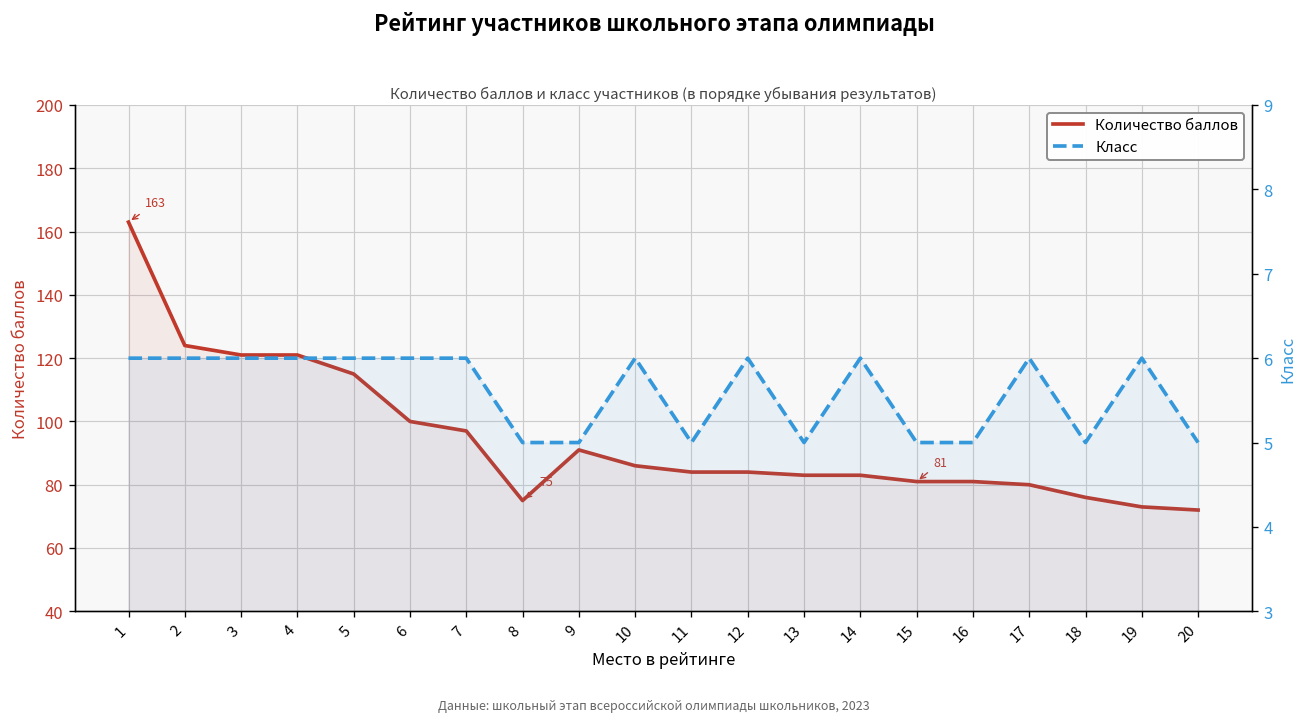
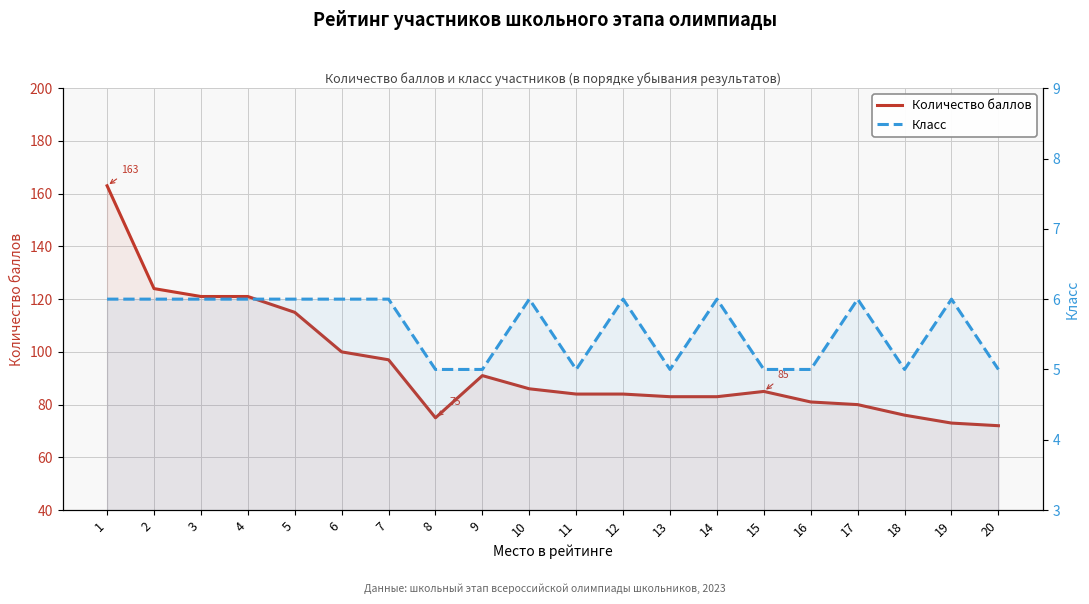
  {
    "Количество баллов": {
      "1": 163,
      "8": 75,
-     "15": 81
+     "15": 85
    }
  }
